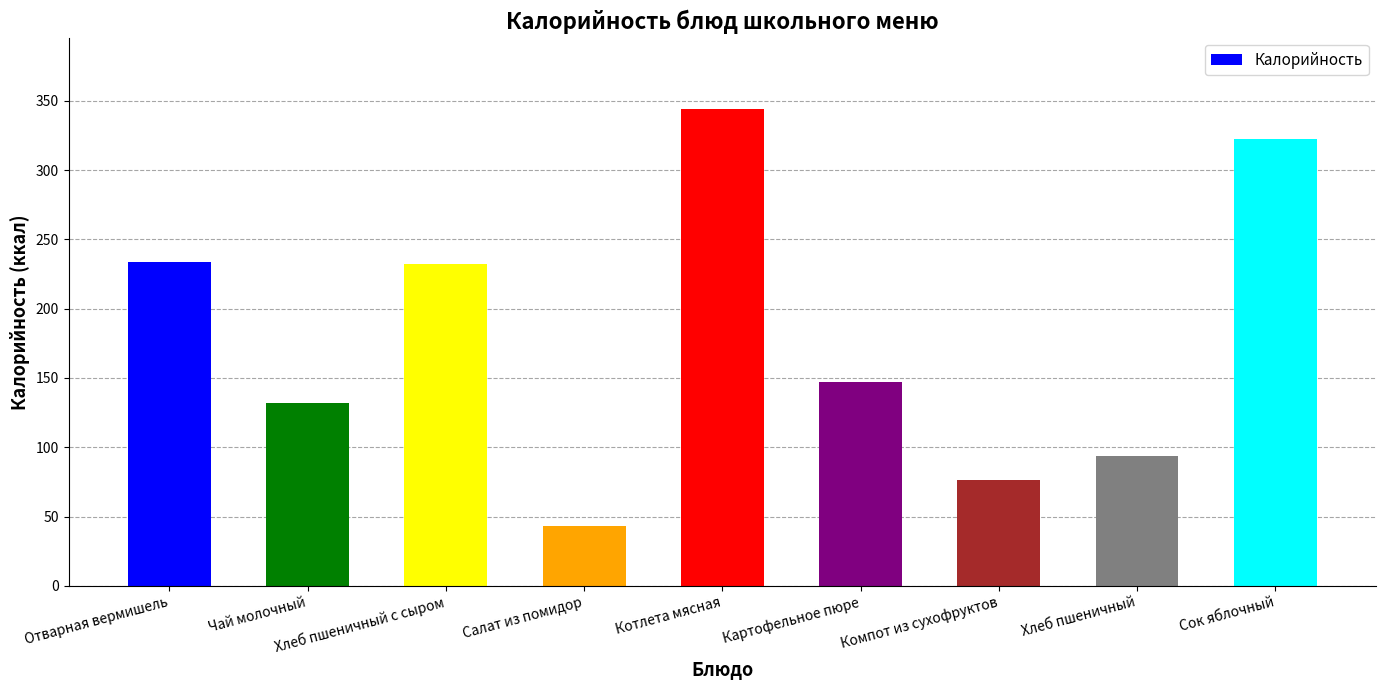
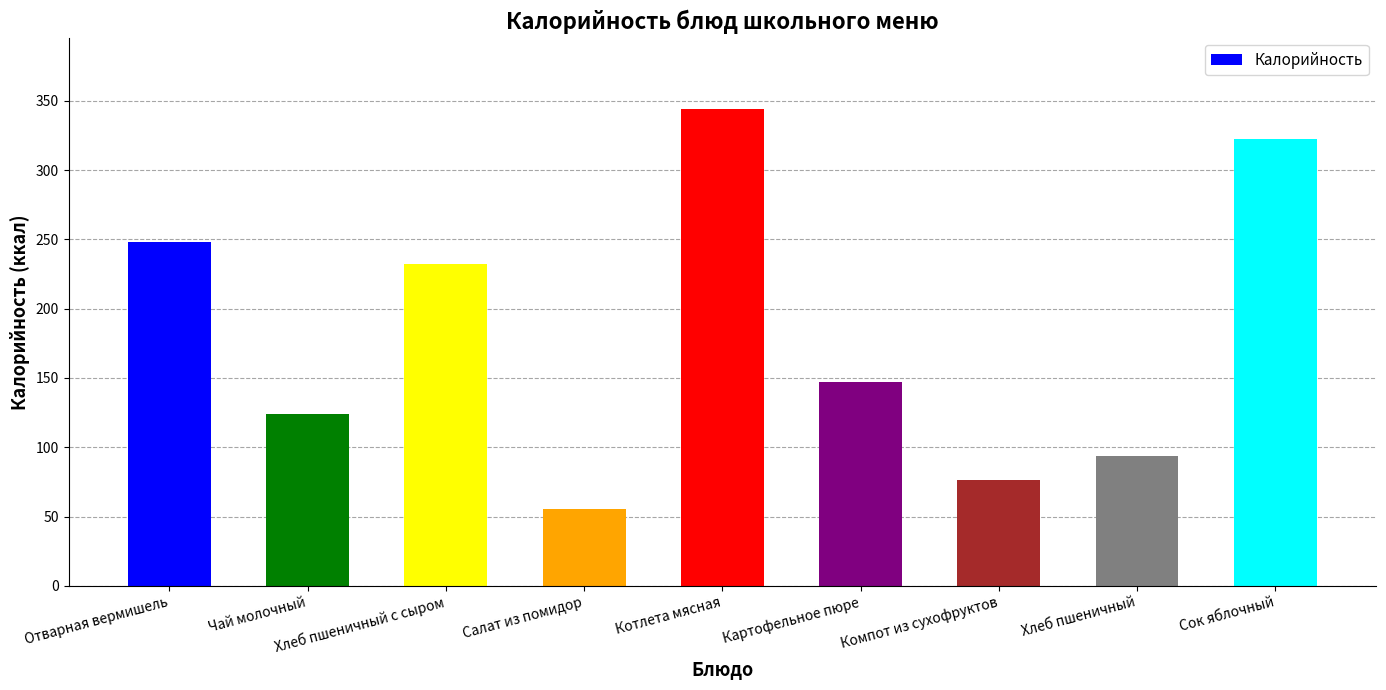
  {
-   "Отварная вермишель": 234,
-   "Чай молочный": 132,
+   "Отварная вермишель": 248,
+   "Чай молочный": 124,
    "Хлеб пшеничный с сыром": 232,
-   "Салат из помидор": 43,
+   "Салат из помидор": 55,
    "Котлета мясная": 344,
    "Картофельное пюре": 147,
    "Компот из сухофруктов": 76,
    "Хлеб пшеничный": 94,
    "Сок яблочный": 322
  }
